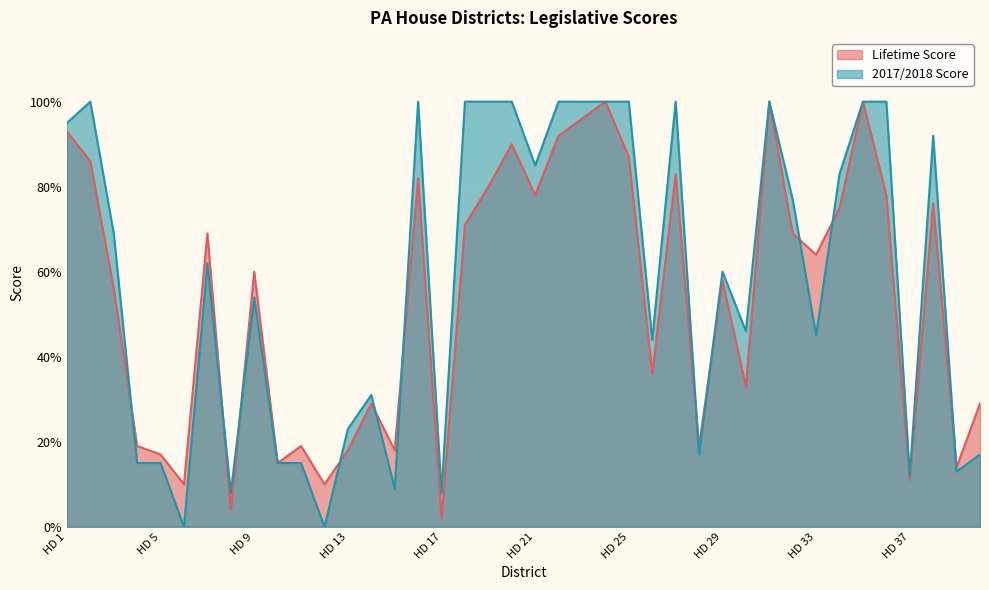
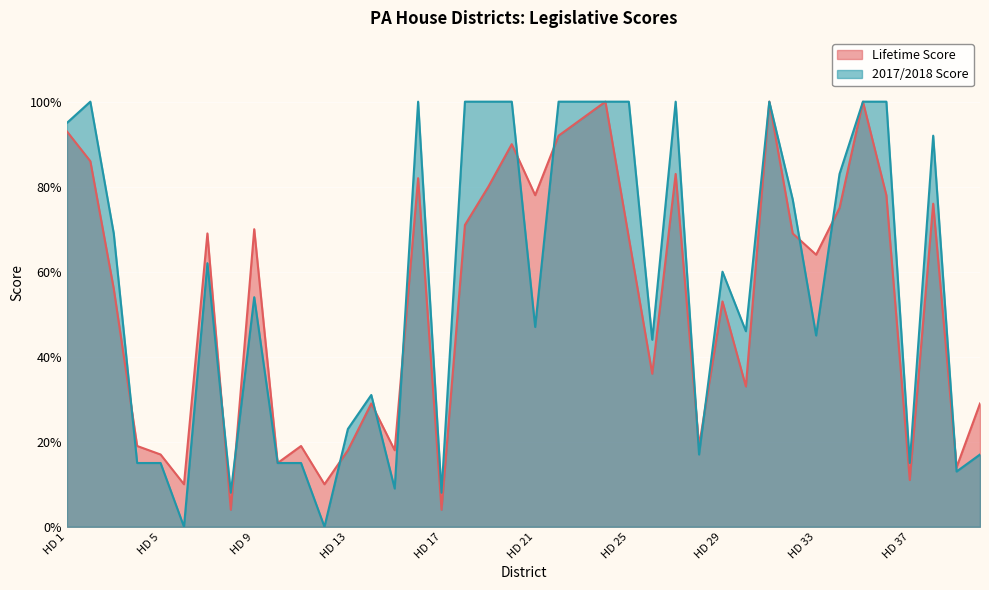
  {
    "Lifetime Score": {
      "HD 1": "93%",
      "HD 5": "17%",
-     "HD 9": "60%",
+     "HD 9": "70%",
      "HD 13": "18%",
-     "HD 17": "2%",
+     "HD 17": "4%",
      "HD 21": "78%",
-     "HD 25": "87%",
-     "HD 29": "58%",
+     "HD 25": "68%",
+     "HD 29": "53%",
      "HD 33": "64%",
      "HD 37": "11%"
    },
    "2017/2018 Score": {
      "HD 1": "95%",
      "HD 5": "15%",
      "HD 9": "54%",
      "HD 13": "23%",
      "HD 17": "8%",
-     "HD 21": "85%",
+     "HD 21": "47%",
      "HD 25": "100%",
      "HD 29": "60%",
      "HD 33": "45%",
-     "HD 37": "12%"
+     "HD 37": "15%"
    }
  }
